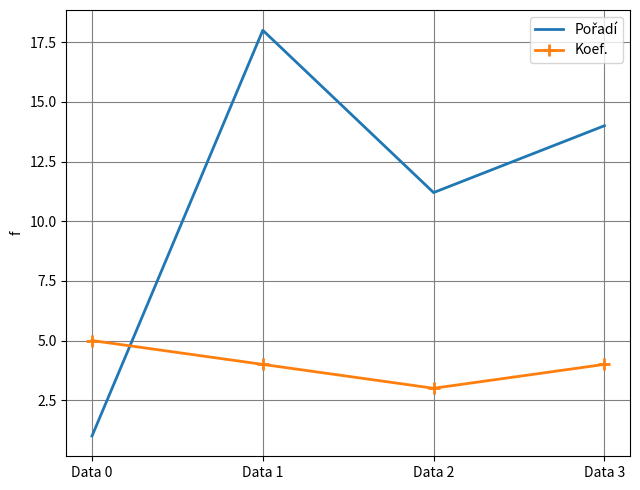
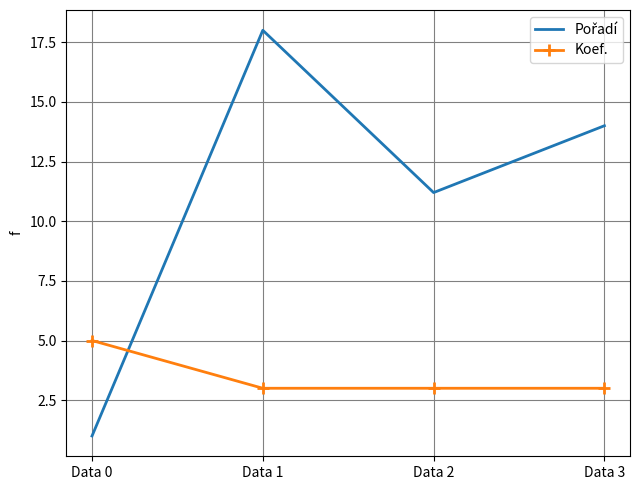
  {
    "Pořadí": {
      "Data 0": 1,
      "Data 1": 18,
      "Data 2": 11.2,
      "Data 3": 14
    },
    "Koef.": {
      "Data 0": 5,
-     "Data 1": 4,
+     "Data 1": 3,
      "Data 2": 3,
-     "Data 3": 4
+     "Data 3": 3
    }
  }
